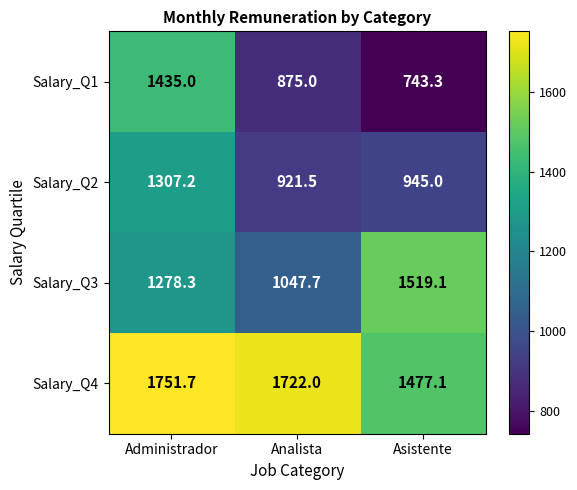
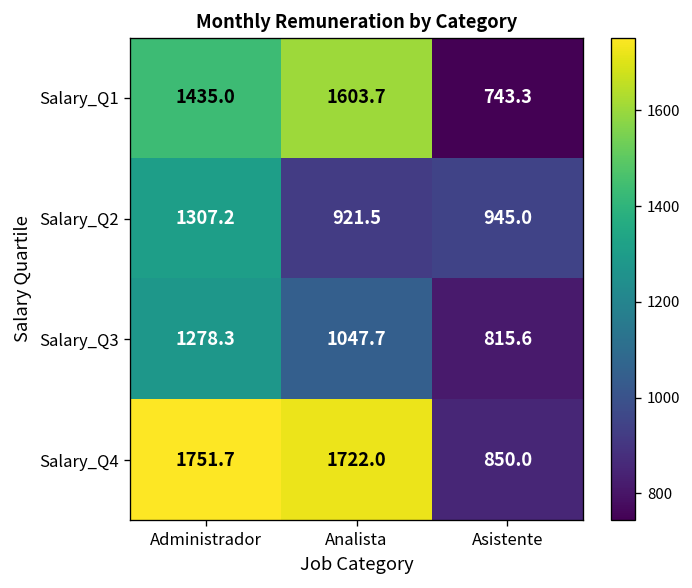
  {
    "Salary_Q1": {
      "Administrador": 1435.0,
-     "Analista": 875.0,
+     "Analista": 1603.7,
      "Asistente": 743.3
    },
    "Salary_Q2": {
      "Administrador": 1307.2,
      "Analista": 921.5,
      "Asistente": 945.0
    },
    "Salary_Q3": {
      "Administrador": 1278.3,
      "Analista": 1047.7,
-     "Asistente": 1519.1
+     "Asistente": 815.6
    },
    "Salary_Q4": {
      "Administrador": 1751.7,
      "Analista": 1722.0,
-     "Asistente": 1477.1
+     "Asistente": 850.0
    }
  }
